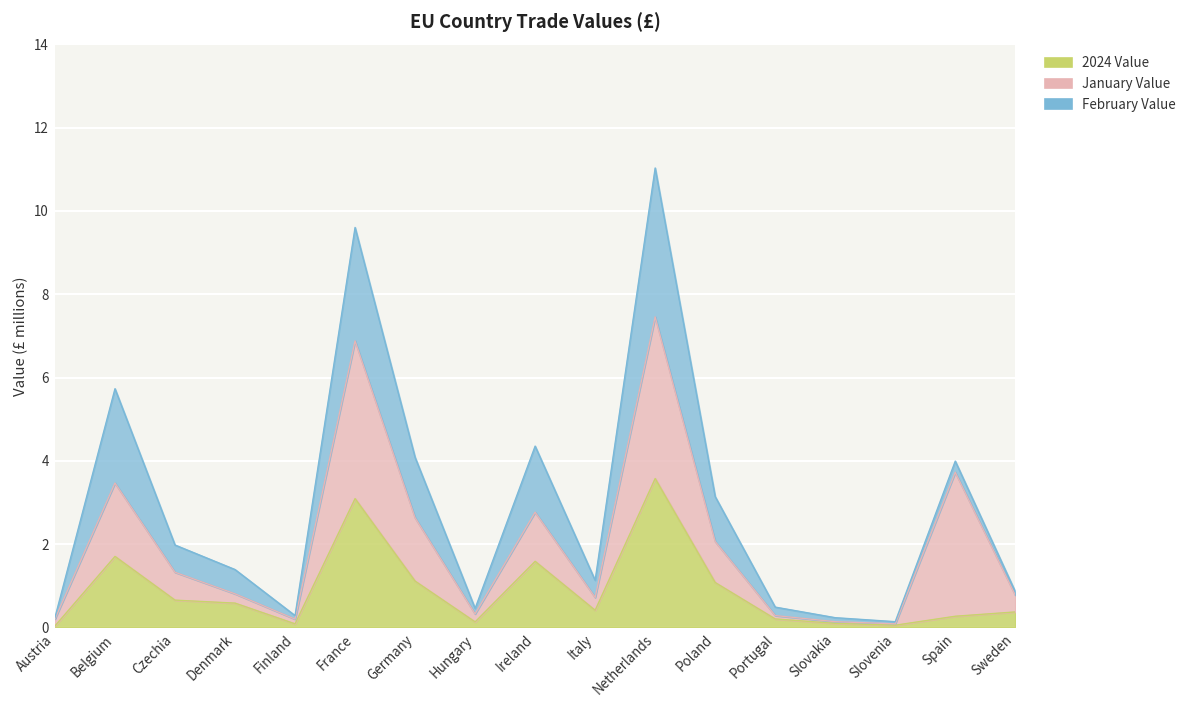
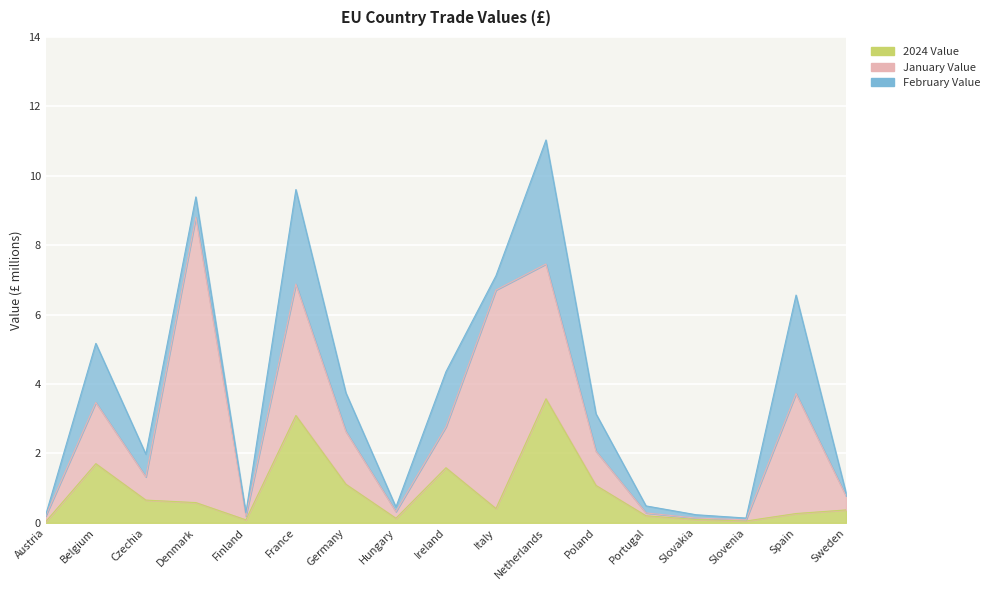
  {
    "2024 Value": {
      "Austria": 0.0,
      "Belgium": 1.7,
      "Czechia": 0.7,
      "Denmark": 0.6,
      "Finland": 0.1,
      "France": 3.1,
      "Germany": 1.1,
      "Hungary": 0.1,
      "Ireland": 1.6,
      "Italy": 0.4,
      "Netherlands": 3.6,
      "Poland": 1.1,
      "Portugal": 0.2,
      "Spain": 0.3,
      "Sweden": 0.4
    },
    "January Value": {
      "Belgium": 1.8,
      "Czechia": 0.7,
-     "Denmark": 0.2,
+     "Denmark": 8.2,
      "Finland": 0.1,
      "France": 3.8,
      "Germany": 1.5,
      "Hungary": 0.2,
      "Ireland": 1.2,
-     "Italy": 0.3,
+     "Italy": 6.3,
      "Netherlands": 3.9,
      "Poland": 1.0,
      "Portugal": 0.1,
      "Spain": 3.5,
      "Sweden": 0.4
    },
    "February Value": {
-     "Belgium": 2.3,
+     "Belgium": 1.7,
      "Czechia": 0.7,
      "Denmark": 0.6,
      "Finland": 0.1,
      "France": 2.7,
-     "Germany": 1.4,
+     "Germany": 1.1,
      "Hungary": 0.1,
      "Ireland": 1.6,
      "Italy": 0.4,
      "Netherlands": 3.6,
      "Poland": 1.1,
      "Portugal": 0.2,
      "Slovakia": 0.1,
-     "Spain": 0.3,
+     "Spain": 2.8,
      "Sweden": 0.1
    }
  }
